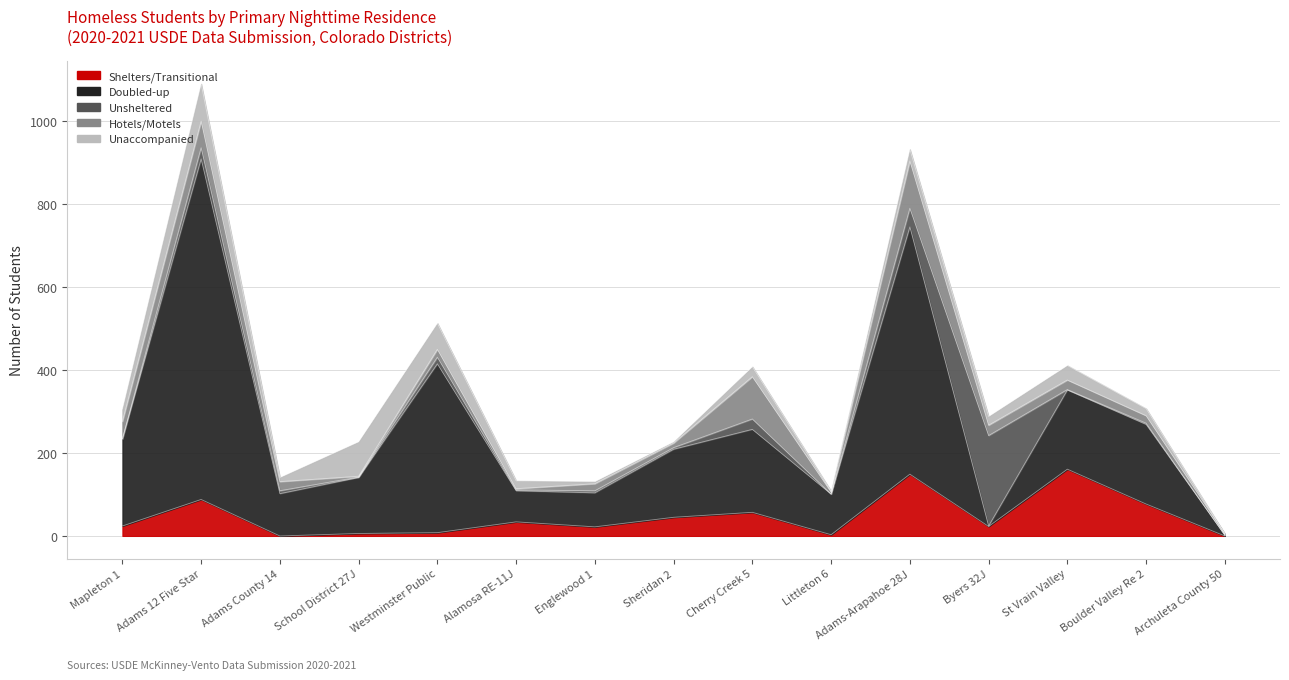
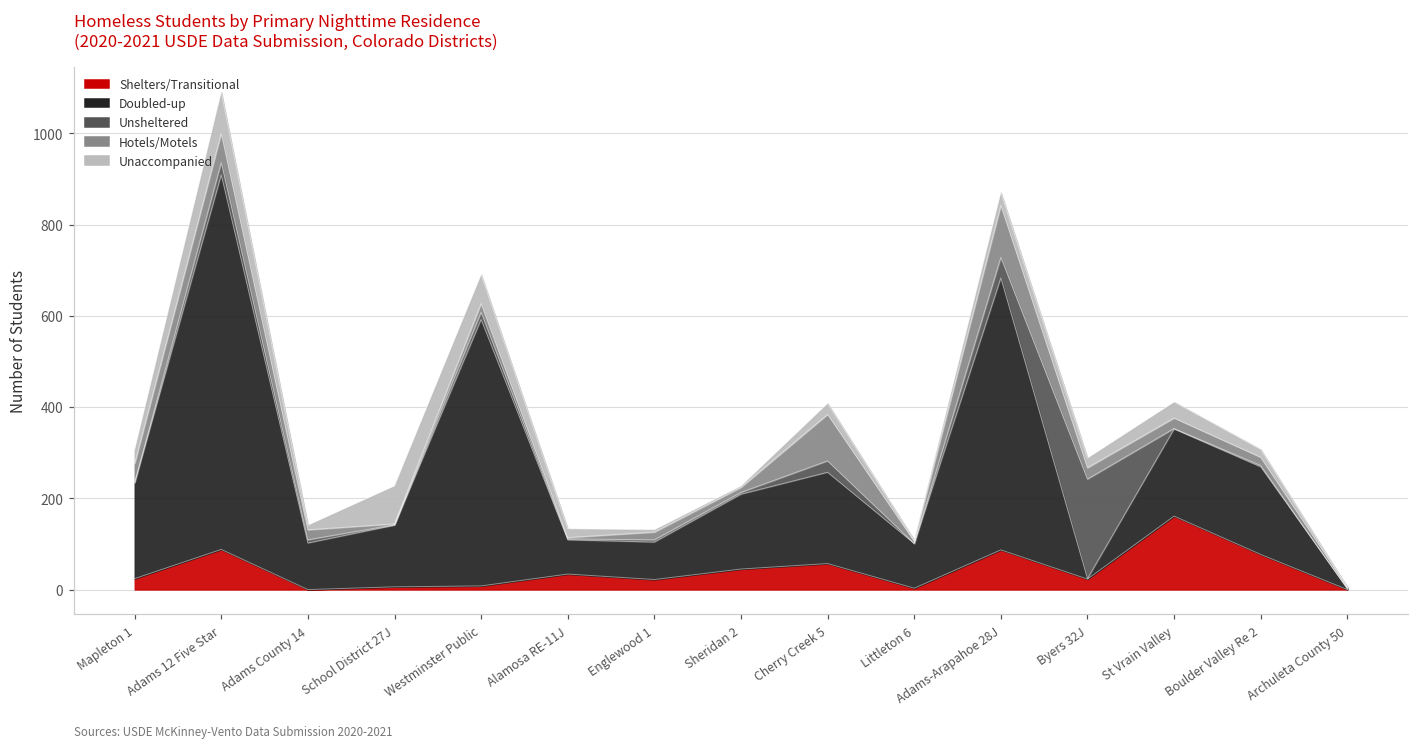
  {
    "Shelters/Transitional": {
      "Mapleton 1": 20,
      "Adams 12 Five Star": 90,
      "Adams County 14": 0,
      "School District 27J": 10,
      "Westminster Public": 10,
      "Alamosa RE-11J": 30,
      "Englewood 1": 20,
      "Sheridan 2": 50,
      "Cherry Creek 5": 60,
      "Littleton 6": 0,
-     "Adams-Arapahoe 28J": 150,
+     "Adams-Arapahoe 28J": 90,
      "St Vrain Valley": 160,
      "Boulder Valley Re 2": 80
    },
    "Doubled-up": {
      "Adams 12 Five Star": 820,
      "Adams County 14": 100,
-     "Westminster Public": 410,
+     "Westminster Public": 580,
      "Cherry Creek 5": 200,
      "Adams-Arapahoe 28J": 600
    },
    "Unsheltered": {
      "Adams 12 Five Star": 30,
      "Adams County 14": 10,
      "Westminster Public": 20,
      "Cherry Creek 5": 30,
      "Adams-Arapahoe 28J": 50,
      "Byers 32J": 220
    },
    "Hotels/Motels": {
      "Mapleton 1": 40,
      "Adams 12 Five Star": 60,
      "Adams County 14": 20,
      "Westminster Public": 20,
      "Cherry Creek 5": 100,
      "Adams-Arapahoe 28J": 110,
      "Byers 32J": 30,
      "St Vrain Valley": 20,
      "Boulder Valley Re 2": 20
    },
    "Unaccompanied": {
      "Mapleton 1": 30,
      "Adams 12 Five Star": 90,
      "Adams County 14": 10,
      "School District 27J": 80,
      "Westminster Public": 60,
      "Alamosa RE-11J": 20,
      "Cherry Creek 5": 20,
      "Adams-Arapahoe 28J": 30,
      "Byers 32J": 20,
      "St Vrain Valley": 40,
      "Boulder Valley Re 2": 20
    }
  }
